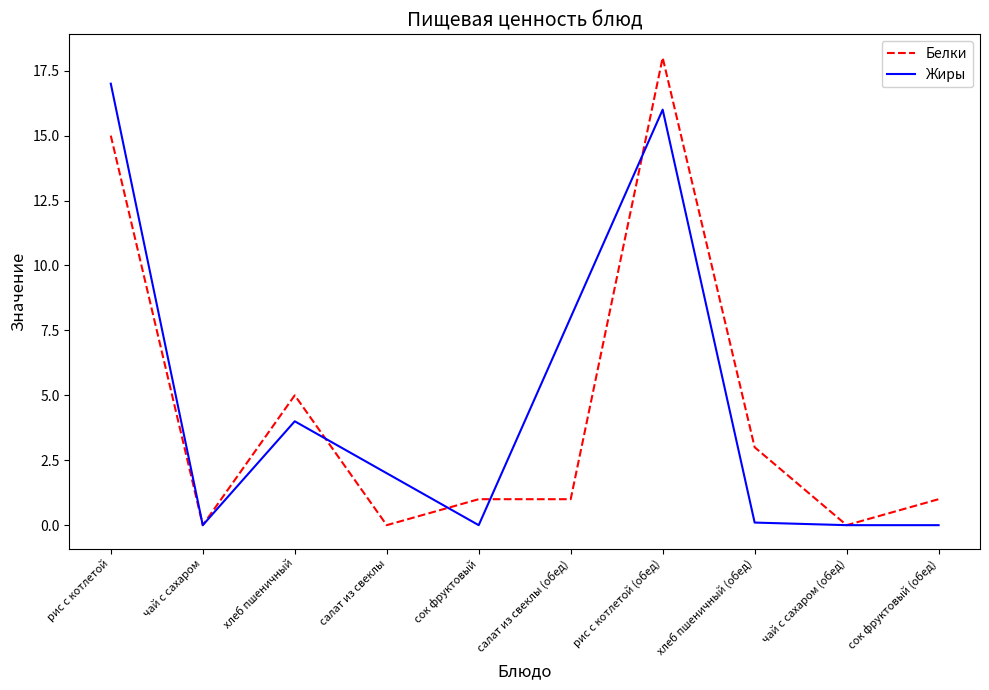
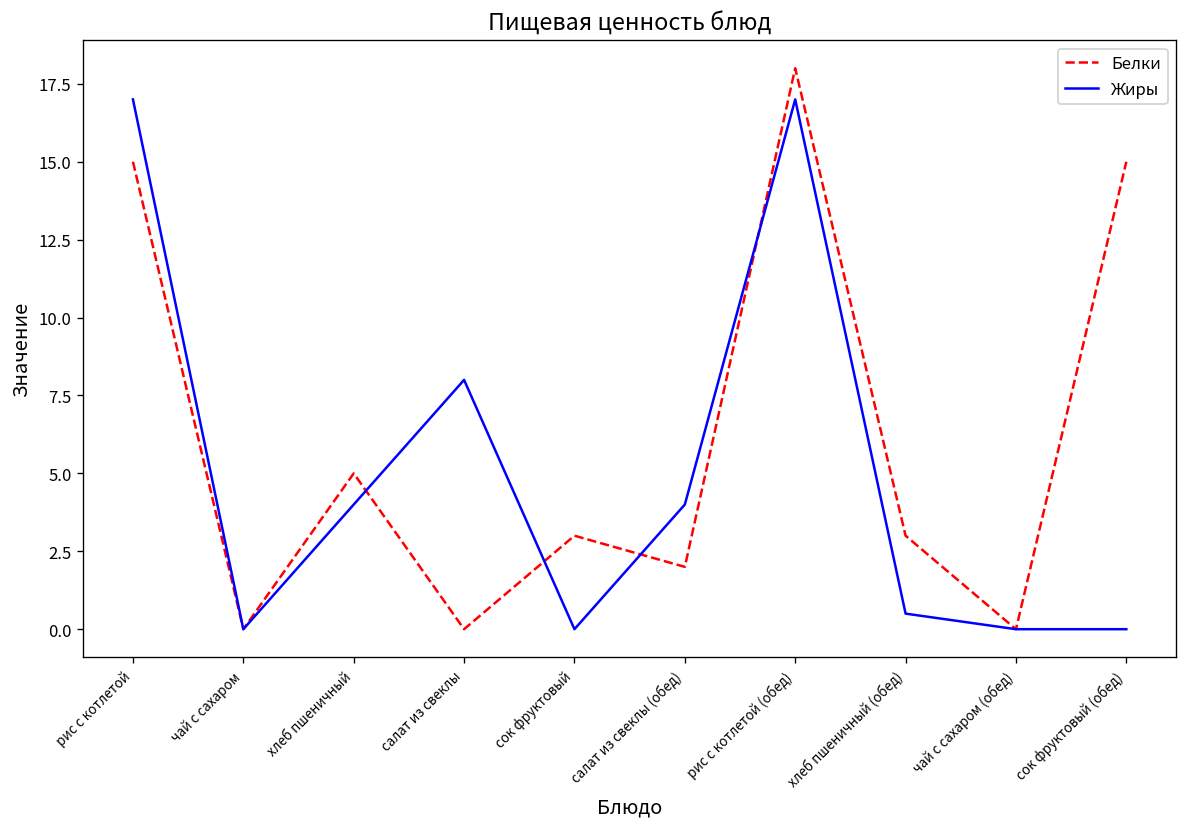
  {
    "Белки": {
      "рис с котлетой": 15,
      "хлеб пшеничный": 5,
      "салат из свеклы": 0,
-     "сок фруктовый": 1,
-     "салат из свеклы (обед)": 1,
+     "сок фруктовый": 3,
+     "салат из свеклы (обед)": 2,
      "рис с котлетой (обед)": 18,
      "хлеб пшеничный (обед)": 3,
-     "сок фруктовый (обед)": 1
+     "сок фруктовый (обед)": 15
    },
    "Жиры": {
      "рис с котлетой": 17.0,
      "хлеб пшеничный": 4.0,
-     "салат из свеклы": 2,
+     "салат из свеклы": 8,
      "сок фруктовый": 0.0,
-     "салат из свеклы (обед)": 8,
-     "рис с котлетой (обед)": 16,
-     "хлеб пшеничный (обед)": 0.1,
+     "салат из свеклы (обед)": 4,
+     "рис с котлетой (обед)": 17,
+     "хлеб пшеничный (обед)": 0.5,
      "сок фруктовый (обед)": 0.0
    }
  }
